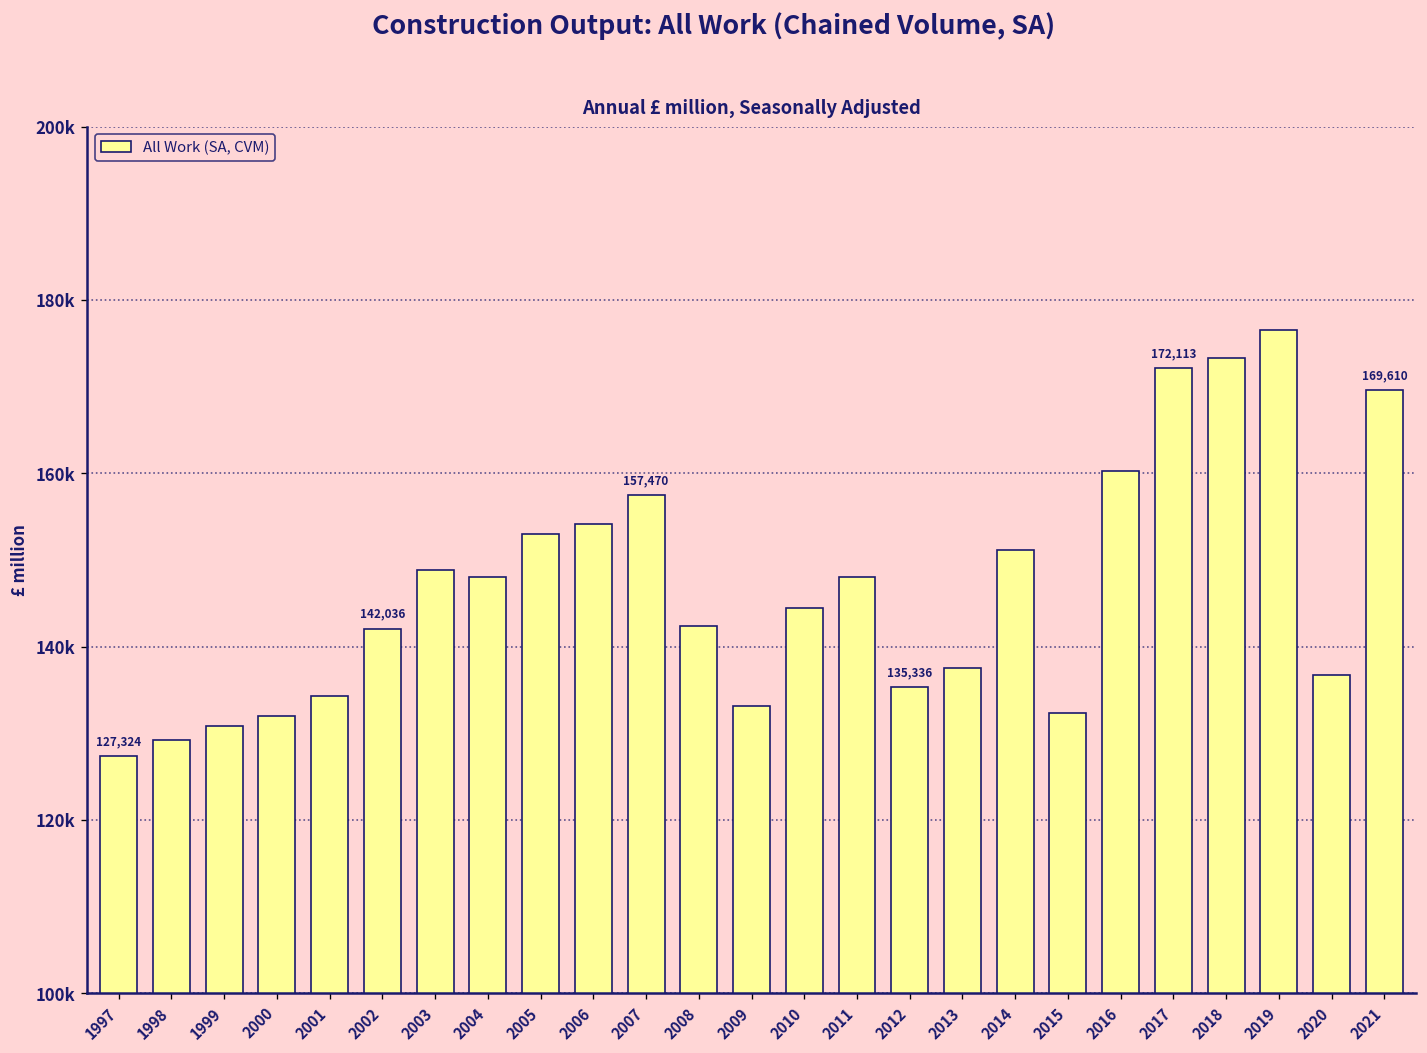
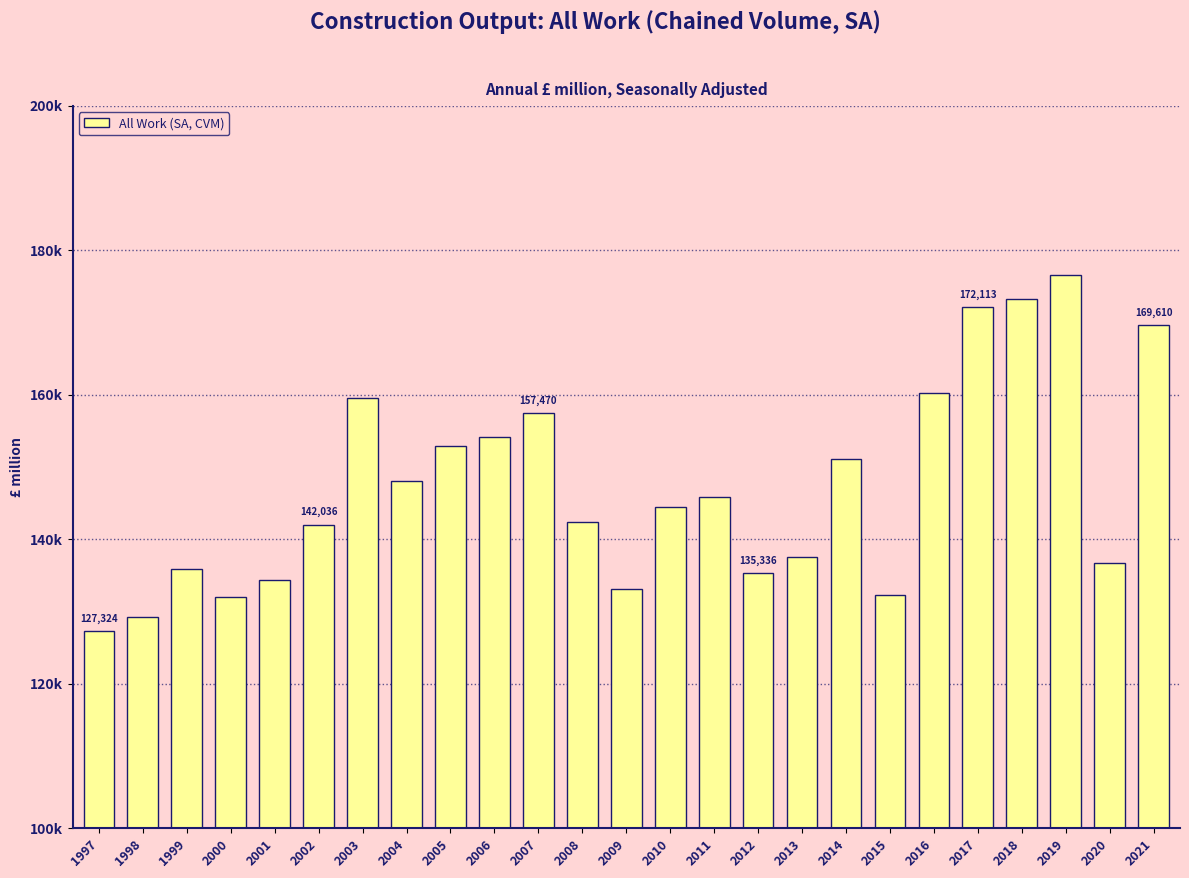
  {
    "1998": 129000,
-   "1999": 131000,
+   "1999": 136000,
    "2000": 132000,
    "2001": 134000,
-   "2003": 149000,
+   "2003": 160000,
    "2004": 148000,
    "2005": 153000,
    "2006": 154000,
    "2008": 142000,
    "2009": 133000,
    "2010": 144000,
-   "2011": 148000,
+   "2011": 146000,
    "2013": 138000,
    "2014": 151000,
    "2015": 132000,
    "2016": 160000,
    "2018": 173000,
    "2019": 177000,
    "2020": 137000
  }
